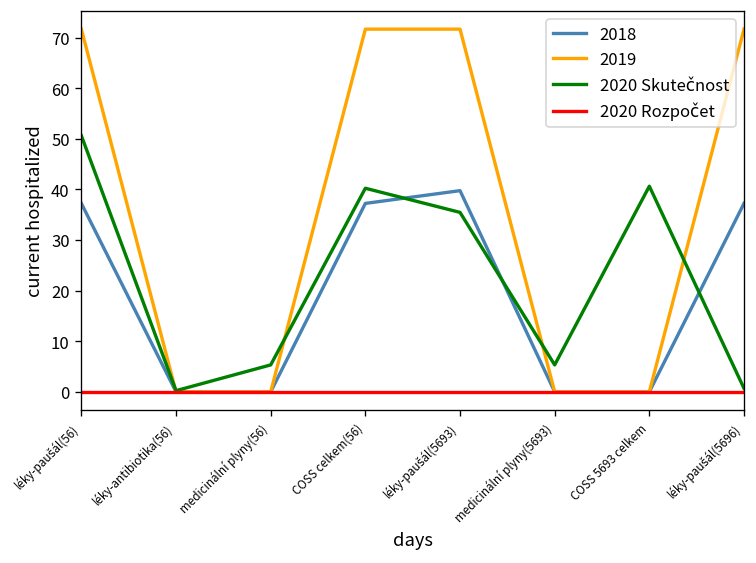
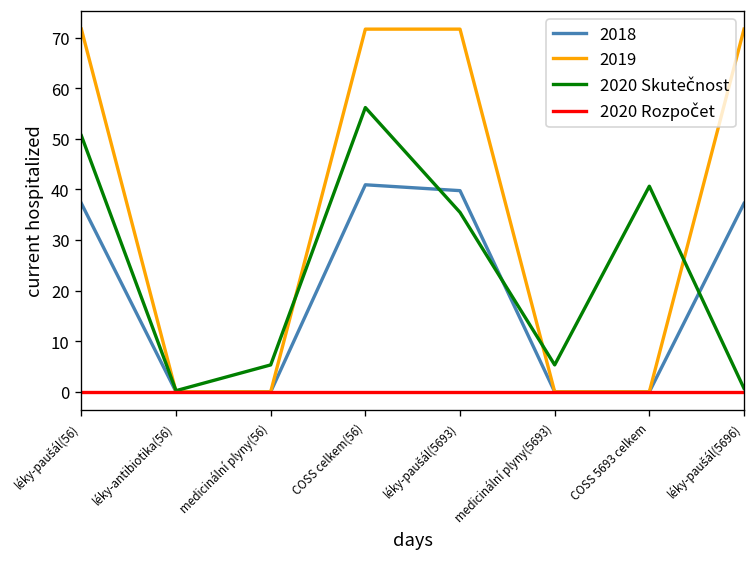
  {
    "2018": {
      "léky-paušál(56)": 37,
-     "COSS celkem(56)": 37,
+     "COSS celkem(56)": 41,
      "léky-paušál(5693)": 40,
      "léky-paušál(5696)": 37
    },
    "2019": {
      "léky-paušál(56)": 72,
      "COSS celkem(56)": 72,
      "léky-paušál(5693)": 72,
      "léky-paušál(5696)": 72
    },
    "2020 Skutečnost": {
      "léky-paušál(56)": 51,
      "medicinální plyny(56)": 5,
-     "COSS celkem(56)": 40,
+     "COSS celkem(56)": 56,
      "léky-paušál(5693)": 35,
      "medicinální plyny(5693)": 5,
      "COSS 5693 celkem": 41,
      "léky-paušál(5696)": 1
    },
    "2020 Rozpočet": {
      "léky-paušál(56)": 0,
      "COSS celkem(56)": 0,
      "léky-paušál(5693)": 0,
      "léky-paušál(5696)": 0
    }
  }
